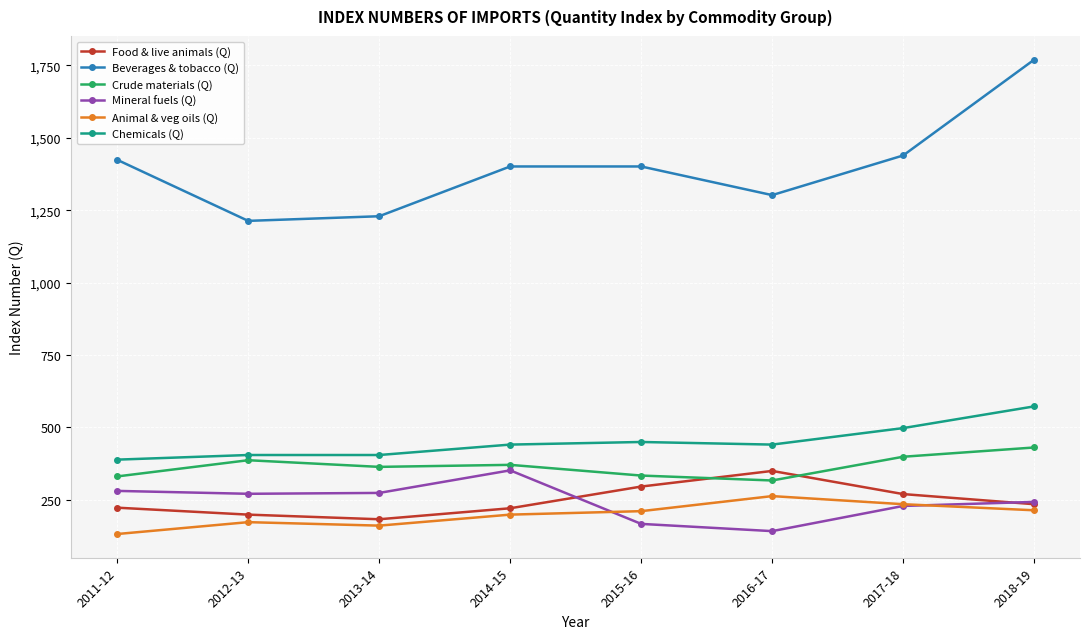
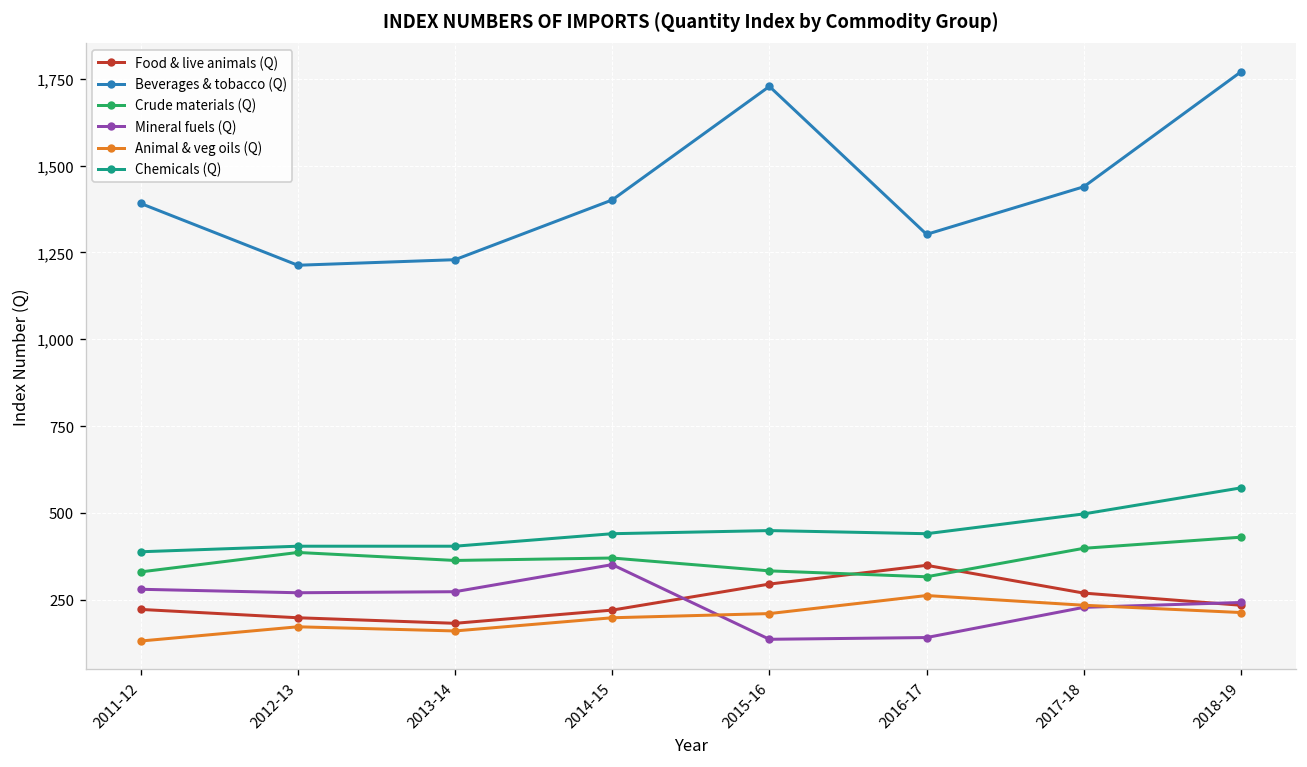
  {
    "Food & live animals (Q)": {
      "2011-12": "220",
      "2012-13": "200",
      "2013-14": "180",
      "2014-15": "220",
      "2015-16": "300",
      "2016-17": "350",
      "2017-18": "270"
    },
    "Beverages & tobacco (Q)": {
-     "2011-12": "1,420",
+     "2011-12": "1,390",
      "2012-13": "1,210",
      "2013-14": "1,230",
      "2014-15": "1,400",
-     "2015-16": "1,400",
+     "2015-16": "1,730",
      "2016-17": "1,300",
      "2017-18": "1,440",
      "2018-19": "1,770"
    },
    "Mineral fuels (Q)": {
      "2011-12": "280",
      "2012-13": "270",
      "2013-14": "270",
      "2014-15": "350",
-     "2015-16": "170",
+     "2015-16": "140",
      "2016-17": "140"
    },
    "Animal & veg oils (Q)": {
      "2011-12": "130",
      "2012-13": "170",
      "2013-14": "160",
      "2014-15": "200",
      "2015-16": "210",
      "2016-17": "260",
      "2018-19": "210"
    }
  }
